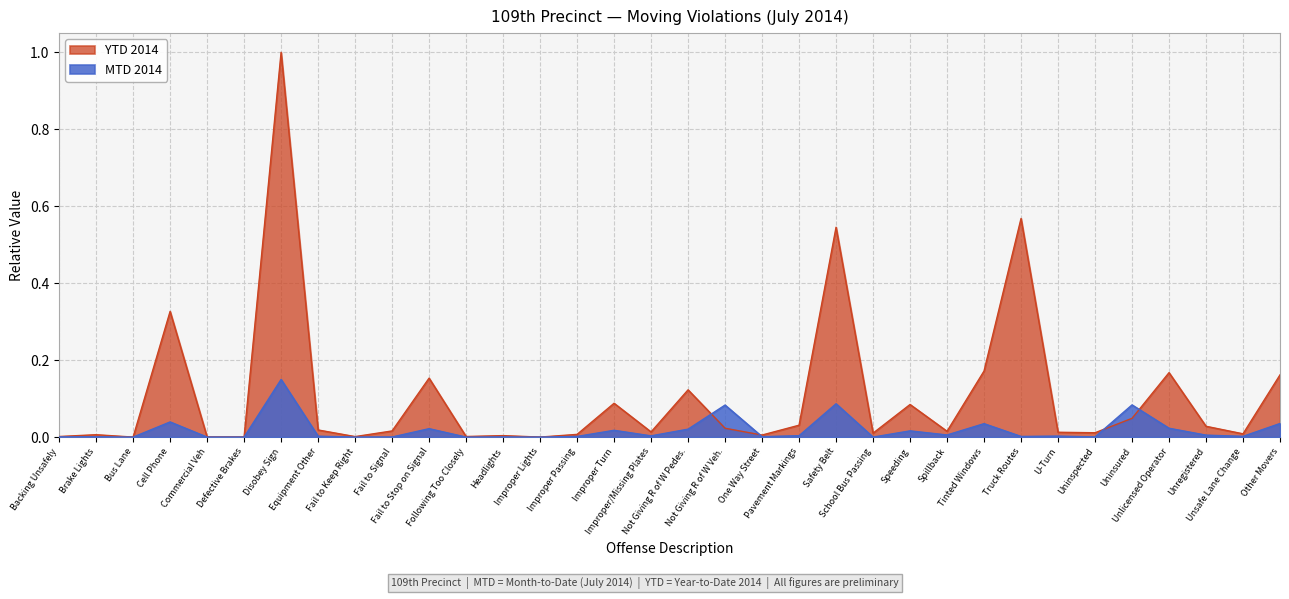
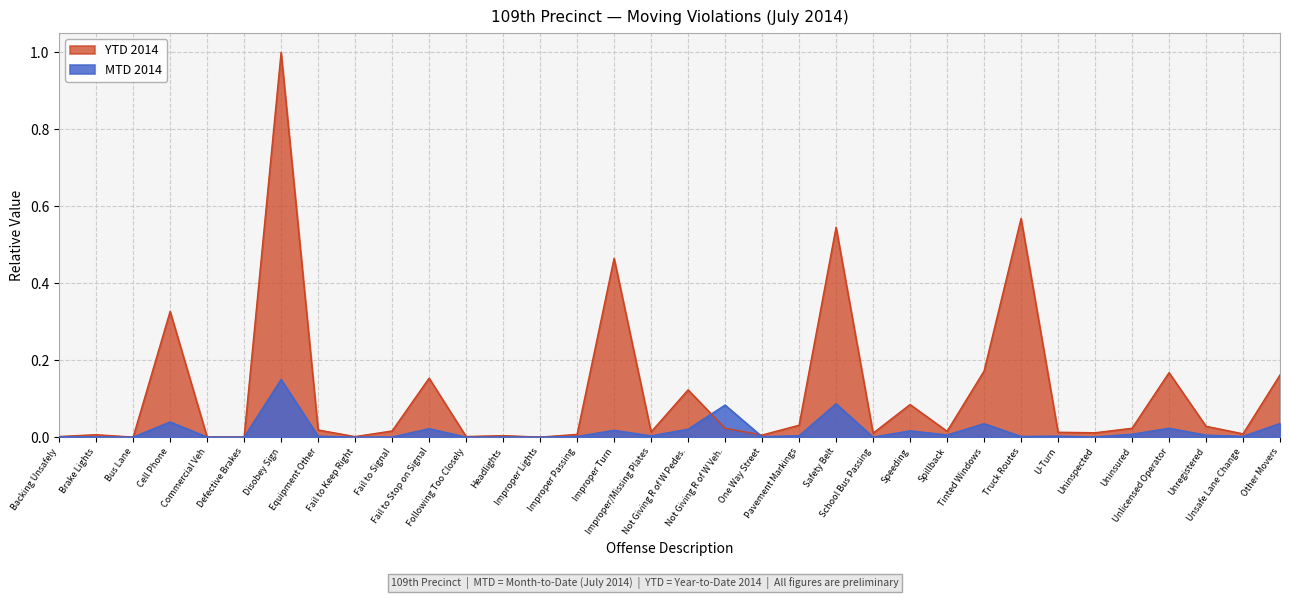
  {
    "YTD 2014": {
      "Cell Phone": 0.33,
      "Disobey Sign": 1.00,
      "Equipment Other": 0.02,
      "Fail to Signal": 0.02,
      "Fail to Stop on Signal": 0.15,
-     "Improper Turn": 0.09,
+     "Improper Turn": 0.46,
      "Improper/Missing Plates": 0.01,
      "Not Giving R of W Pedes.": 0.12,
      "Not Giving R of W Veh.": 0.02,
      "Pavement Markings": 0.03,
      "Safety Belt": 0.55,
      "School Bus Passing": 0.01,
      "Speeding": 0.08,
      "Spillback": 0.02,
      "Tinted Windows": 0.17,
      "Truck Routes": 0.57,
      "U-Turn": 0.01,
      "Uninspected": 0.01,
-     "Uninsured": 0.05,
+     "Uninsured": 0.02,
      "Unlicensed Operator": 0.17,
      "Unregistered": 0.03,
      "Other Movers": 0.16
    },
    "MTD 2014": {
      "Cell Phone": 0.04,
      "Disobey Sign": 0.15,
      "Equipment Other": 0.00,
      "Fail to Signal": 0.00,
      "Fail to Stop on Signal": 0.02,
      "Improper Turn": 0.02,
      "Improper/Missing Plates": 0.00,
      "Not Giving R of W Pedes.": 0.02,
      "Not Giving R of W Veh.": 0.08,
      "Pavement Markings": 0.00,
      "Safety Belt": 0.09,
      "School Bus Passing": 0.00,
      "Speeding": 0.02,
      "Spillback": 0.01,
      "Tinted Windows": 0.03,
      "Truck Routes": 0.00,
      "U-Turn": 0.00,
      "Uninspected": 0.00,
-     "Uninsured": 0.08,
+     "Uninsured": 0.01,
      "Unlicensed Operator": 0.02,
      "Unregistered": 0.01,
      "Other Movers": 0.04
    }
  }
